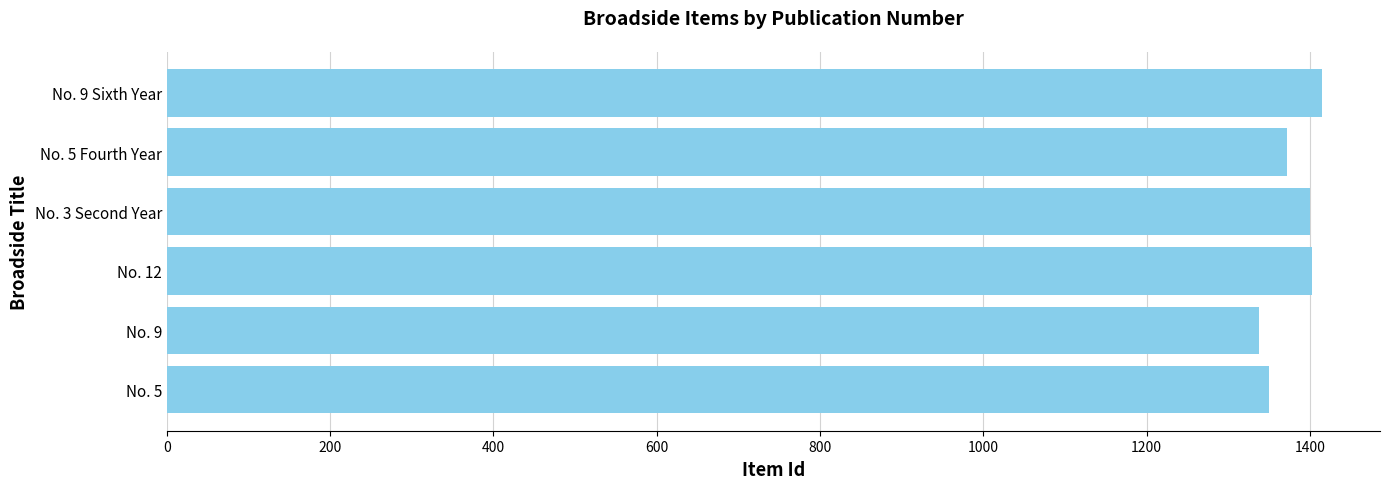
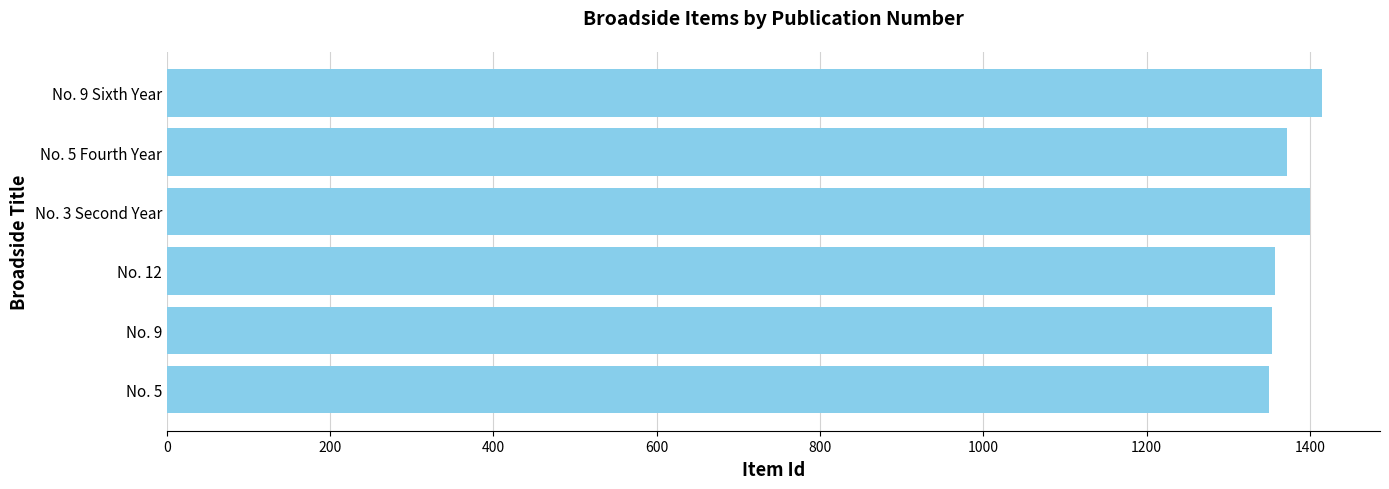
  {
    "No. 9 Sixth Year": 1420,
    "No. 5 Fourth Year": 1370,
    "No. 3 Second Year": 1400,
-   "No. 12": 1400,
-   "No. 9": 1340,
+   "No. 12": 1360,
+   "No. 9": 1350,
    "No. 5": 1350
  }
